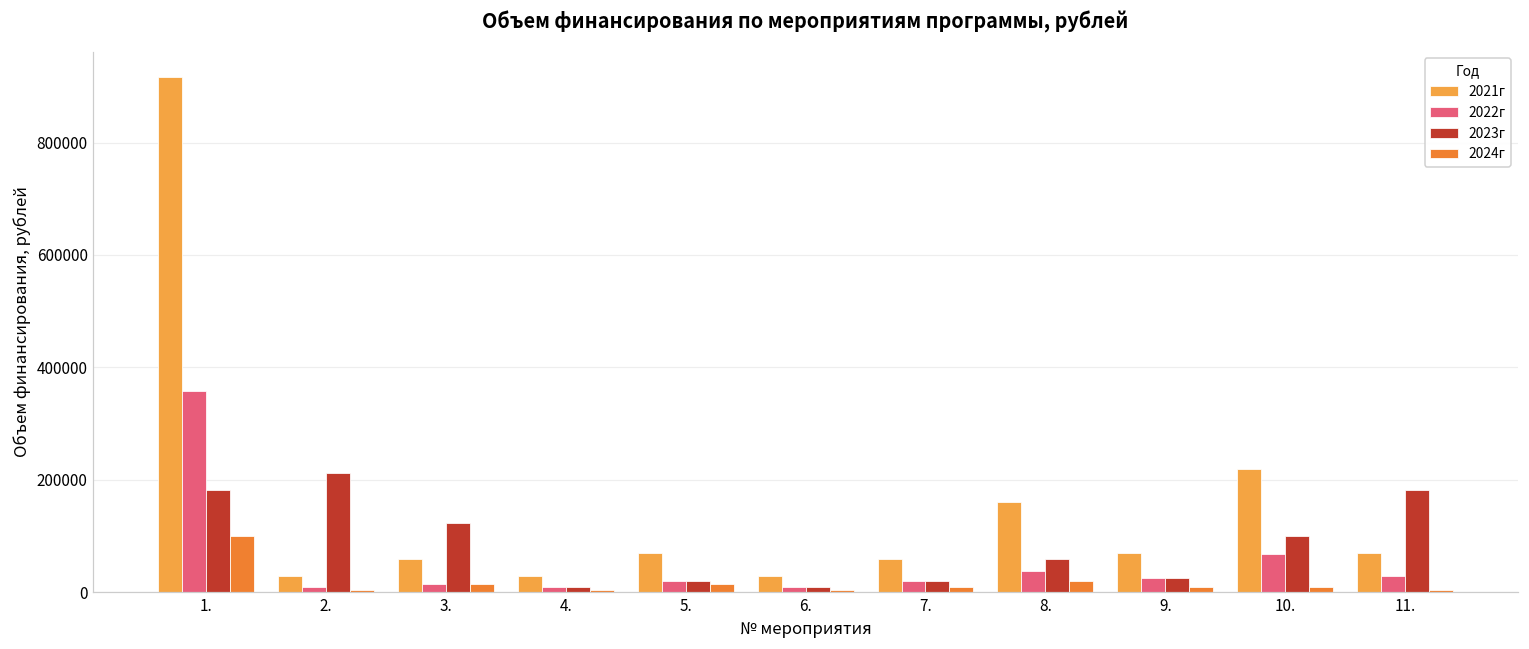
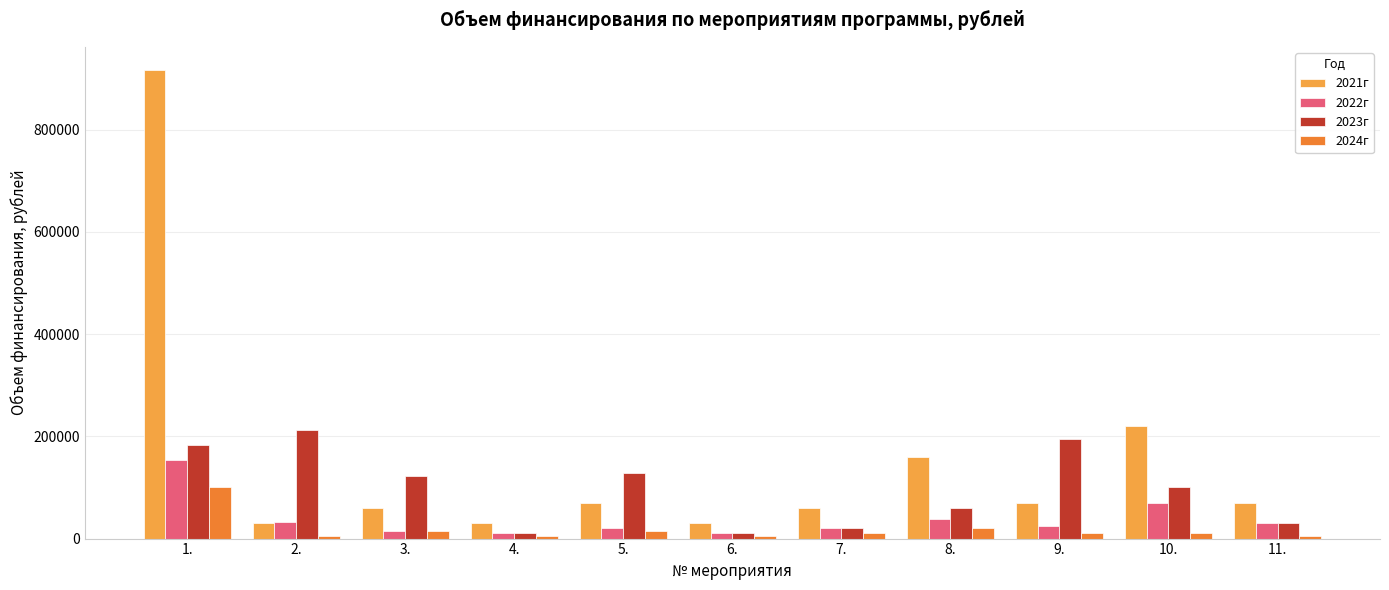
  {
    "2022г": {
-     "1.": 360000,
-     "2.": 10000,
+     "1.": 150000,
+     "2.": 30000,
      "3.": 20000,
      "4.": 10000,
      "5.": 20000,
      "6.": 10000,
      "7.": 20000,
      "8.": 40000,
      "9.": 30000,
      "10.": 70000,
      "11.": 30000
    },
    "2023г": {
      "1.": 180000,
      "2.": 210000,
      "3.": 120000,
      "4.": 10000,
-     "5.": 20000,
+     "5.": 130000,
      "6.": 10000,
      "7.": 20000,
      "8.": 60000,
-     "9.": 30000,
+     "9.": 190000,
      "10.": 100000,
-     "11.": 180000
+     "11.": 30000
    }
  }
